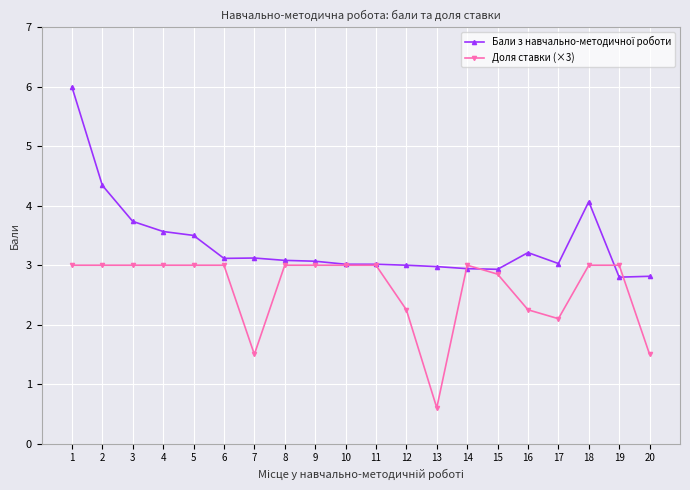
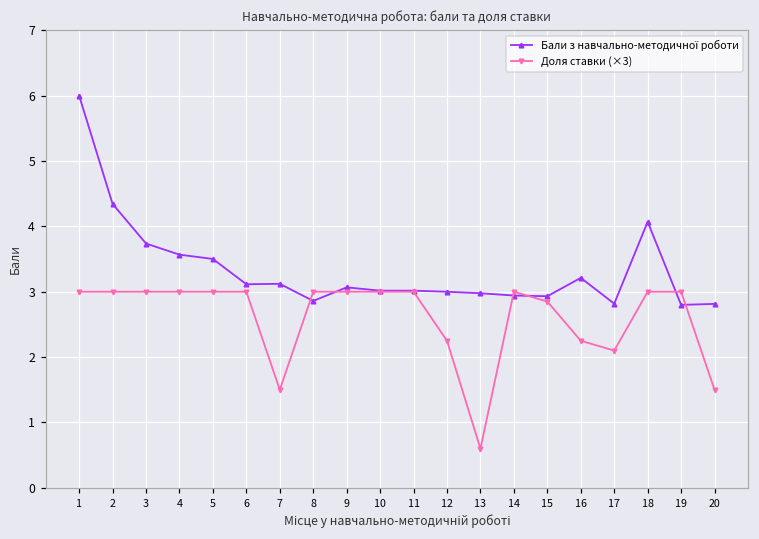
  {
    "Бали з навчально-методичної роботи": {
      "1": 6.0,
      "2": 4.3,
      "3": 3.7,
      "4": 3.6,
      "5": 3.5,
      "6": 3.1,
      "7": 3.1,
-     "8": 3.1,
+     "8": 2.9,
      "9": 3.1,
      "12": 3.0,
      "13": 3.0,
      "14": 2.9,
      "15": 2.9,
      "16": 3.2,
-     "17": 3.0,
+     "17": 2.8,
      "18": 4.1,
      "19": 2.8,
      "20": 2.8
    },
    "Доля ставки (×3)": {
      "1": 3.0,
      "2": 3.0,
      "3": 3.0,
      "4": 3.0,
      "5": 3.0,
      "6": 3.0,
      "7": 1.5,
      "8": 3.0,
      "9": 3.0,
      "12": 2.3,
      "13": 0.6,
      "14": 3.0,
      "15": 2.8,
      "16": 2.3,
      "17": 2.1,
      "18": 3.0,
      "19": 3.0,
      "20": 1.5
    }
  }
